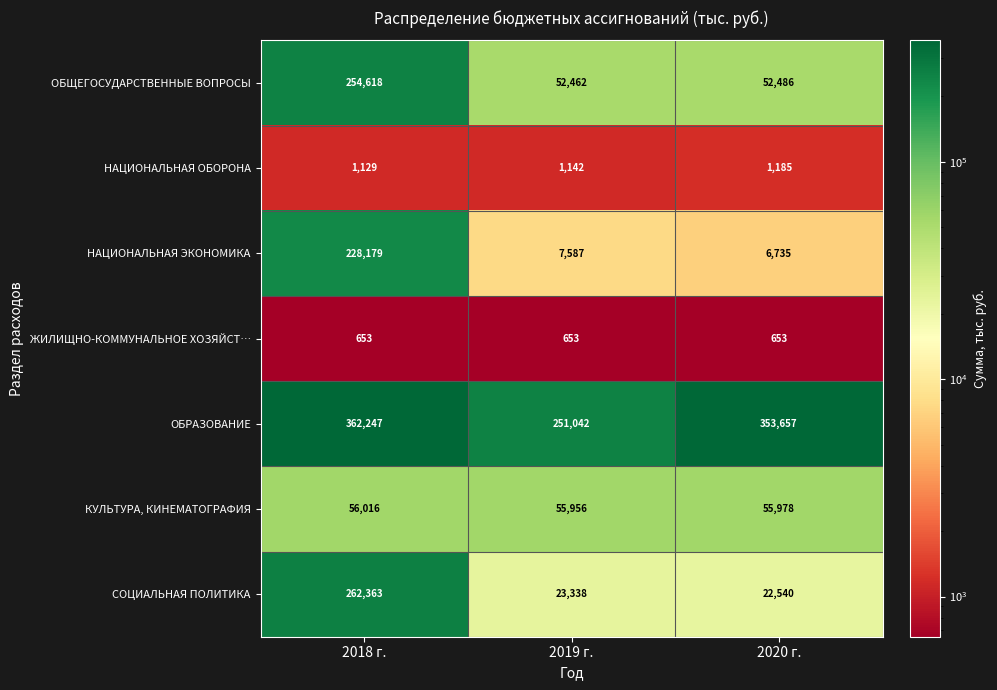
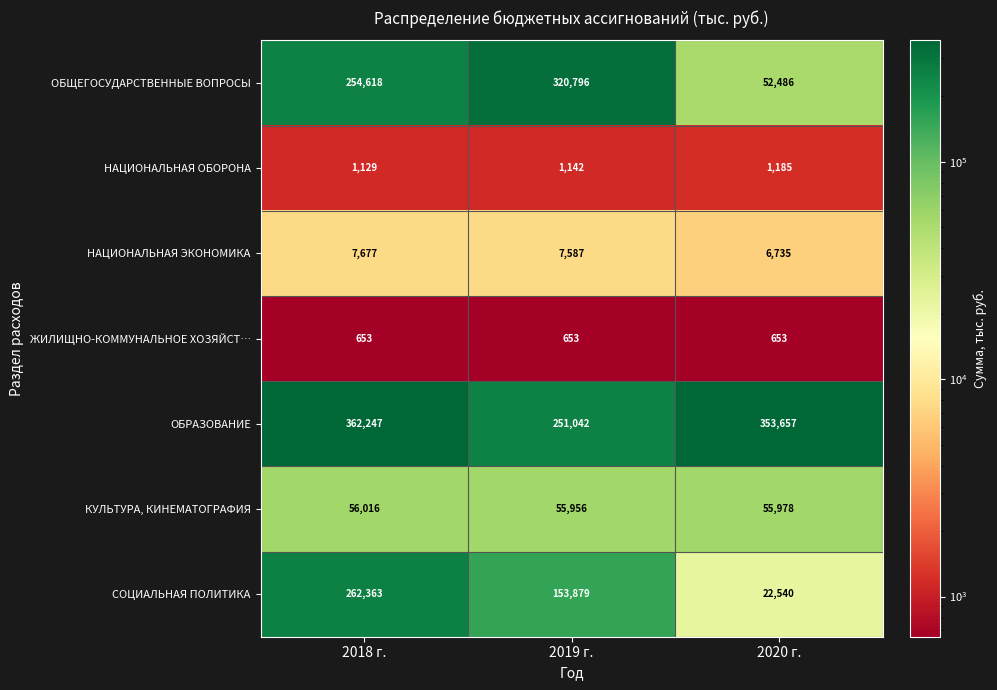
  {
    "ОБЩЕГОСУДАРСТВЕННЫЕ ВОПРОСЫ": {
      "2018 г.": "254,618",
-     "2019 г.": "52,462",
+     "2019 г.": "320,796",
      "2020 г.": "52,486"
    },
    "НАЦИОНАЛЬНАЯ ОБОРОНА": {
      "2018 г.": "1,129",
      "2019 г.": "1,142",
      "2020 г.": "1,185"
    },
    "НАЦИОНАЛЬНАЯ ЭКОНОМИКА": {
-     "2018 г.": "228,179",
+     "2018 г.": "7,677",
      "2019 г.": "7,587",
      "2020 г.": "6,735"
    },
    "ЖИЛИЩНО-КОММУНАЛЬНОЕ ХОЗЯЙСТ…": {
      "2018 г.": "653",
      "2019 г.": "653",
      "2020 г.": "653"
    },
    "ОБРАЗОВАНИЕ": {
      "2018 г.": "362,247",
      "2019 г.": "251,042",
      "2020 г.": "353,657"
    },
    "КУЛЬТУРА, КИНЕМАТОГРАФИЯ": {
      "2018 г.": "56,016",
      "2019 г.": "55,956",
      "2020 г.": "55,978"
    },
    "СОЦИАЛЬНАЯ ПОЛИТИКА": {
      "2018 г.": "262,363",
-     "2019 г.": "23,338",
+     "2019 г.": "153,879",
      "2020 г.": "22,540"
    }
  }
